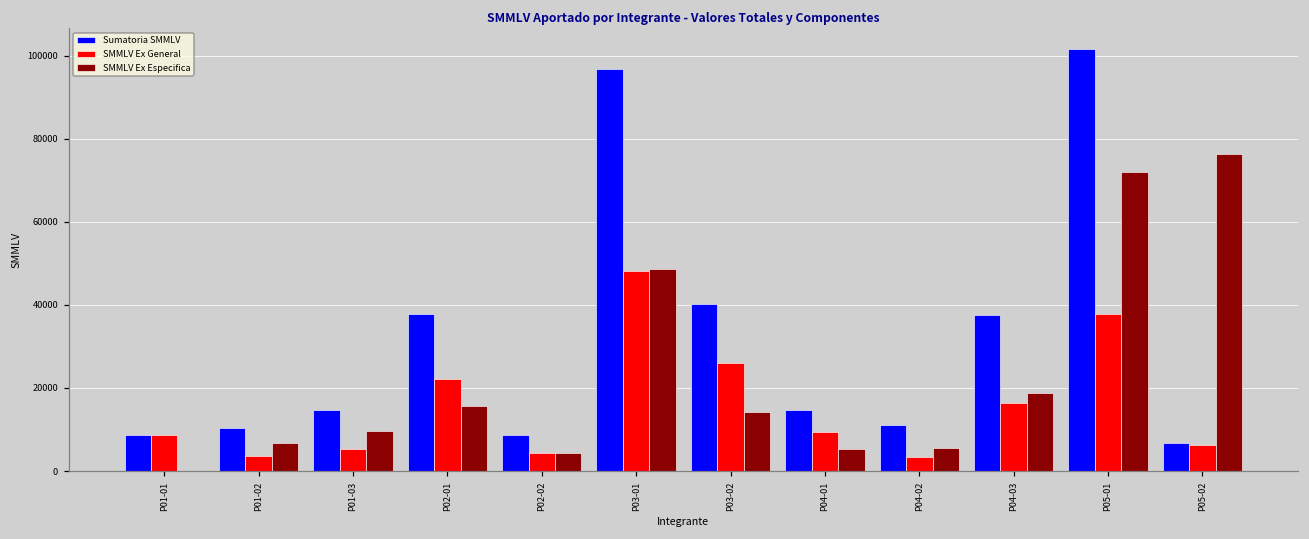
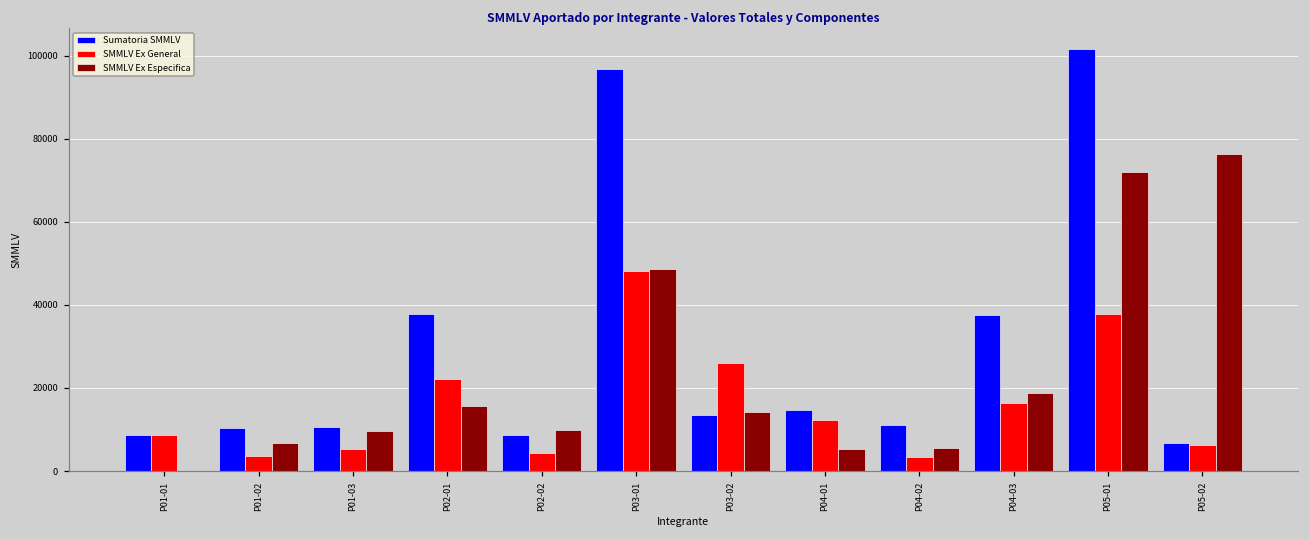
  {
    "Sumatoria SMMLV": {
      "P01-01": 9000,
      "P01-02": 10000,
-     "P01-03": 15000,
+     "P01-03": 11000,
      "P02-01": 38000,
      "P02-02": 9000,
      "P03-01": 97000,
-     "P03-02": 40000,
+     "P03-02": 14000,
      "P04-01": 15000,
      "P04-02": 11000,
      "P04-03": 38000,
      "P05-01": 102000,
      "P05-02": 7000
    },
    "SMMLV Ex General": {
      "P01-01": 9000,
      "P01-02": 4000,
      "P01-03": 5000,
      "P02-01": 22000,
      "P02-02": 4000,
      "P03-01": 48000,
      "P03-02": 26000,
-     "P04-01": 9000,
+     "P04-01": 12000,
      "P04-02": 3000,
      "P04-03": 16000,
      "P05-01": 38000,
      "P05-02": 6000
    },
    "SMMLV Ex Especifica": {
      "P01-01": 0,
      "P01-02": 7000,
      "P01-03": 10000,
      "P02-01": 16000,
-     "P02-02": 4000,
+     "P02-02": 10000,
      "P03-01": 49000,
      "P03-02": 14000,
      "P04-01": 5000,
      "P04-02": 6000,
      "P04-03": 19000,
      "P05-01": 72000,
      "P05-02": 76000
    }
  }
